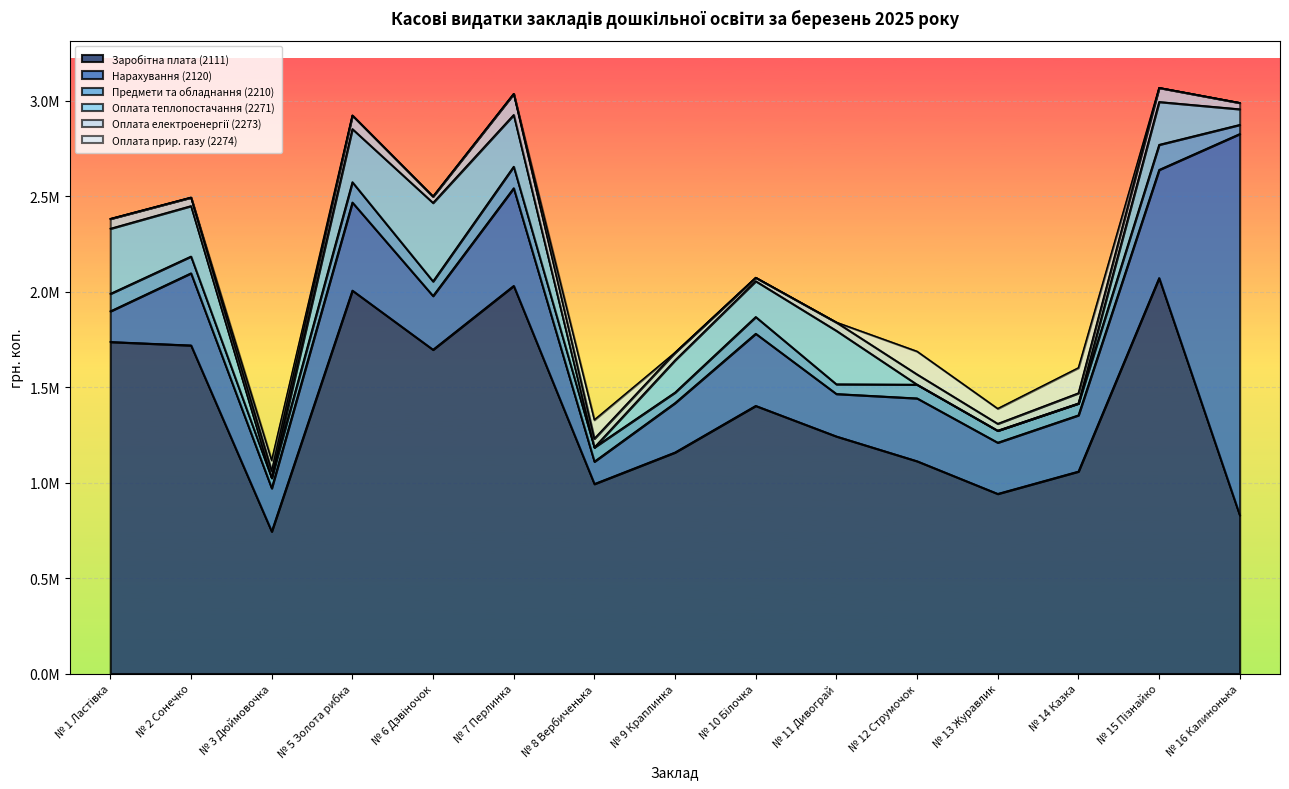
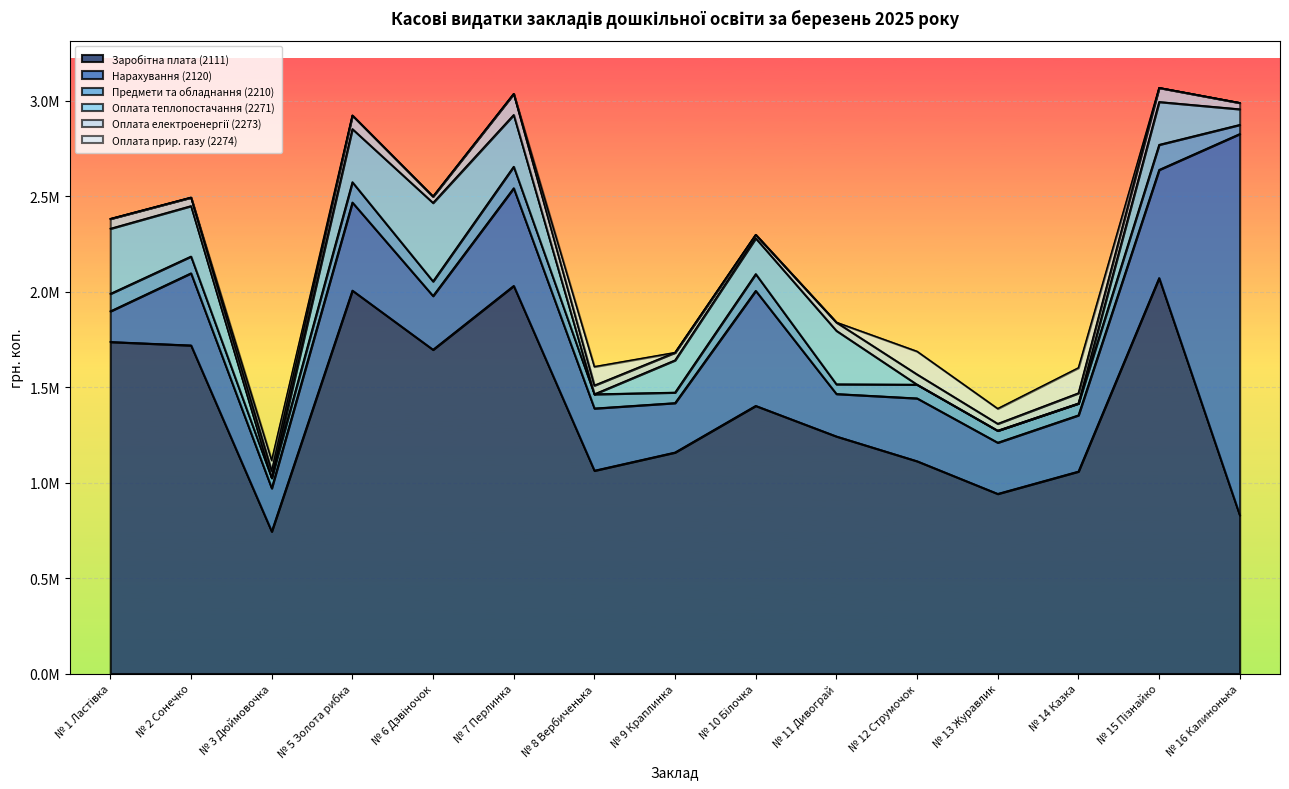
  {
    "Заробітна плата (2111)": {
      "№ 1 Ластівка": 1740000,
      "№ 2 Сонечко": 1720000,
      "№ 3 Дюймовочка": 740000,
      "№ 5 Золота рибка": 2010000,
      "№ 6 Дзвіночок": 1700000,
      "№ 7 Перлинка": 2030000,
-     "№ 8 Вербиченька": 990000,
+     "№ 8 Вербиченька": 1060000,
      "№ 9 Краплинка": 1160000,
      "№ 10 Білочка": 1400000,
      "№ 11 Дивограй": 1240000,
      "№ 12 Струмочок": 1110000,
      "№ 13 Журавлик": 940000,
      "№ 14 Казка": 1060000,
      "№ 15 Пізнайко": 2070000,
      "№ 16 Калинонька": 830000
    },
    "Нарахування (2120)": {
      "№ 1 Ластівка": 160000,
      "№ 2 Сонечко": 380000,
      "№ 3 Дюймовочка": 230000,
      "№ 5 Золота рибка": 460000,
      "№ 6 Дзвіночок": 280000,
      "№ 7 Перлинка": 510000,
-     "№ 8 Вербиченька": 120000,
+     "№ 8 Вербиченька": 330000,
      "№ 9 Краплинка": 260000,
-     "№ 10 Білочка": 380000,
+     "№ 10 Білочка": 600000,
      "№ 11 Дивограй": 220000,
      "№ 12 Струмочок": 330000,
      "№ 13 Журавлик": 270000,
      "№ 14 Казка": 290000,
      "№ 15 Пізнайко": 570000,
      "№ 16 Калинонька": 2000000
    }
  }
